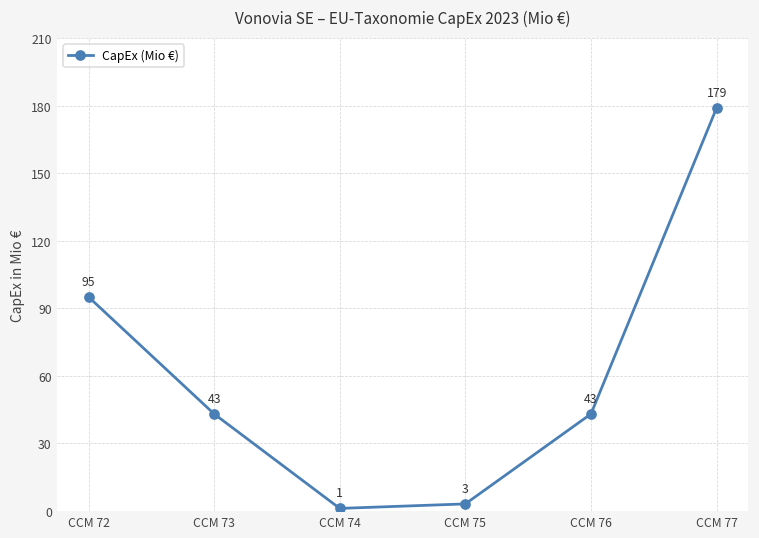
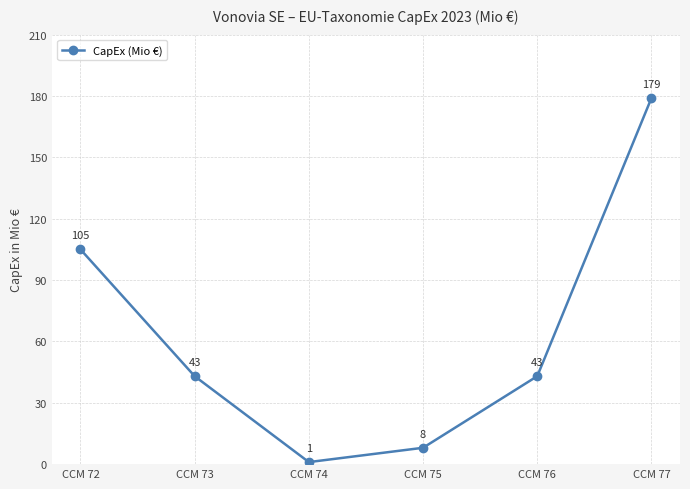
  {
-   "CCM 72": 95,
+   "CCM 72": 105,
    "CCM 73": 43,
    "CCM 74": 1,
-   "CCM 75": 3,
+   "CCM 75": 8,
    "CCM 76": 43,
    "CCM 77": 179
  }
